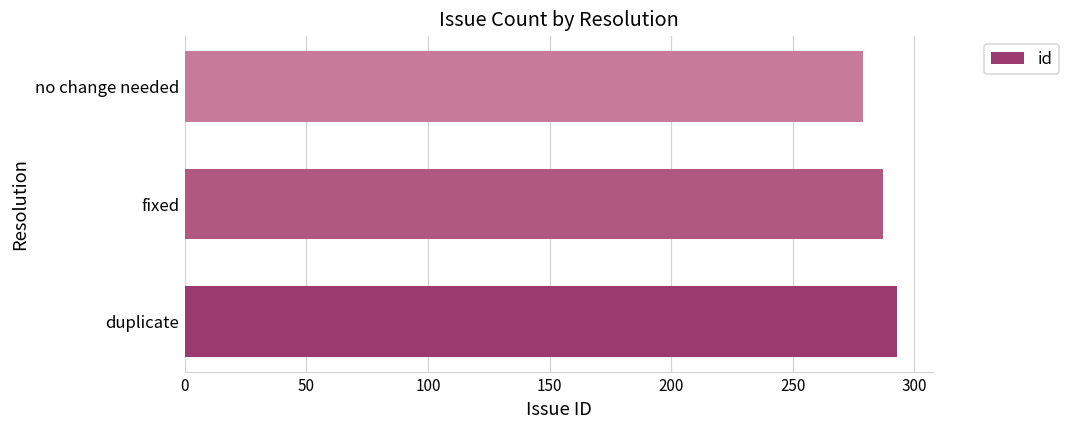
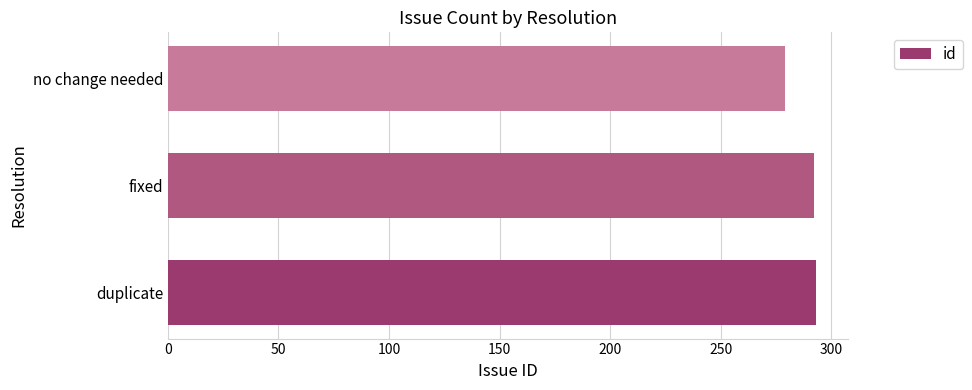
  {
    "no change needed": 279,
-   "fixed": 287,
+   "fixed": 292,
    "duplicate": 293
  }
